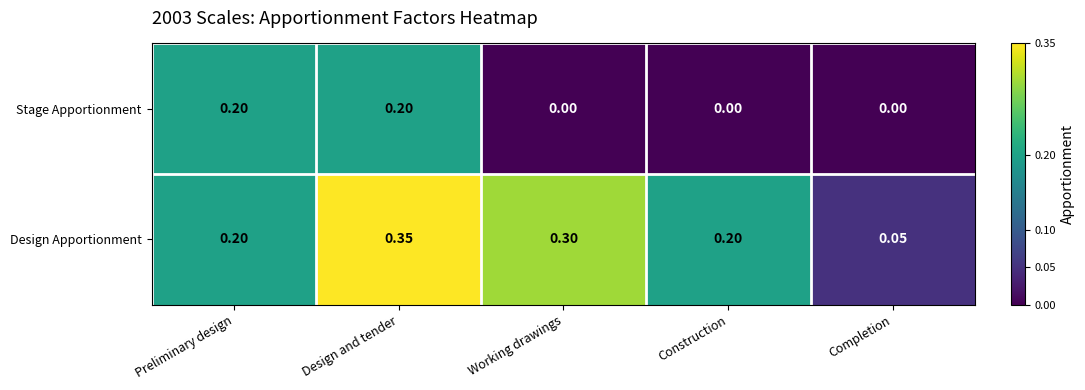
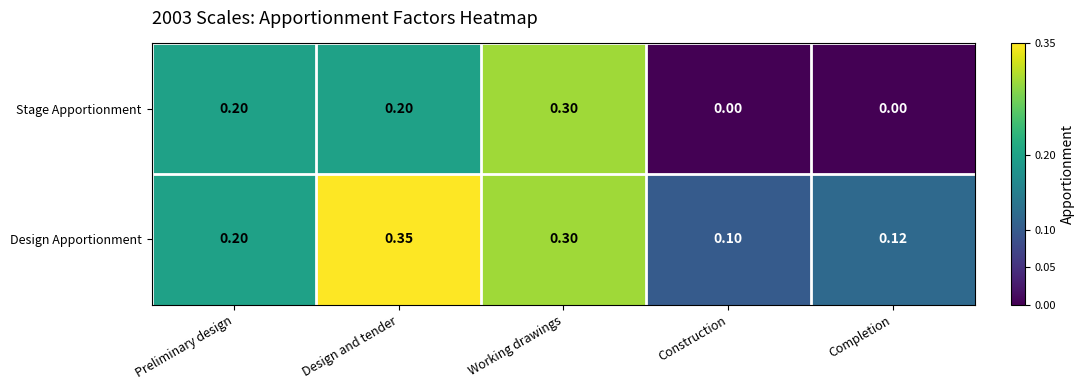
  {
    "Stage Apportionment": {
      "Preliminary design": 0.20,
      "Design and tender": 0.20,
-     "Working drawings": 0.00,
+     "Working drawings": 0.30,
      "Construction": 0.00,
      "Completion": 0.00
    },
    "Design Apportionment": {
      "Preliminary design": 0.20,
      "Design and tender": 0.35,
      "Working drawings": 0.30,
-     "Construction": 0.20,
-     "Completion": 0.05
+     "Construction": 0.10,
+     "Completion": 0.12
    }
  }
